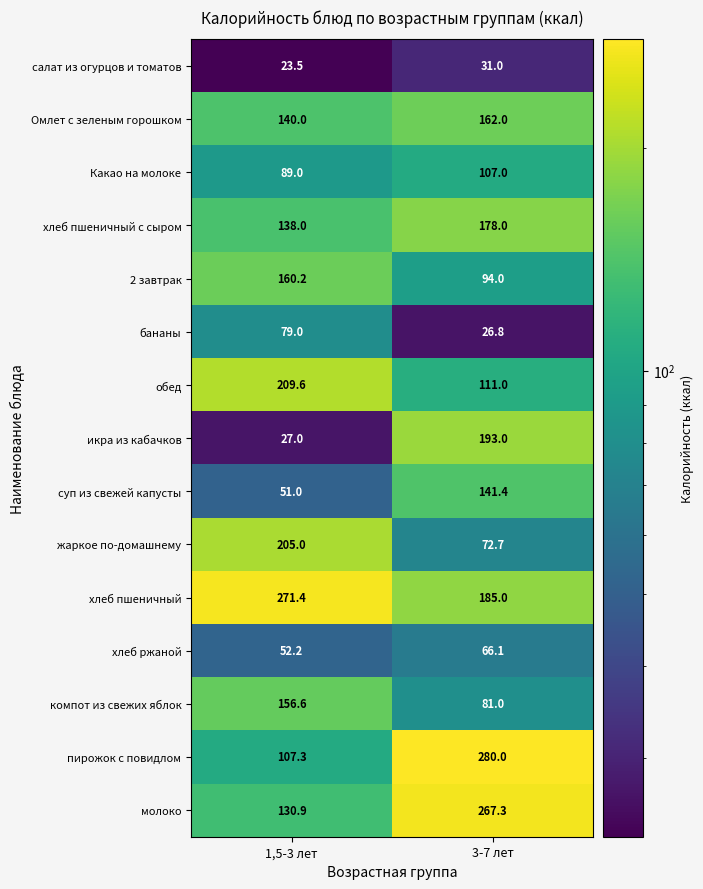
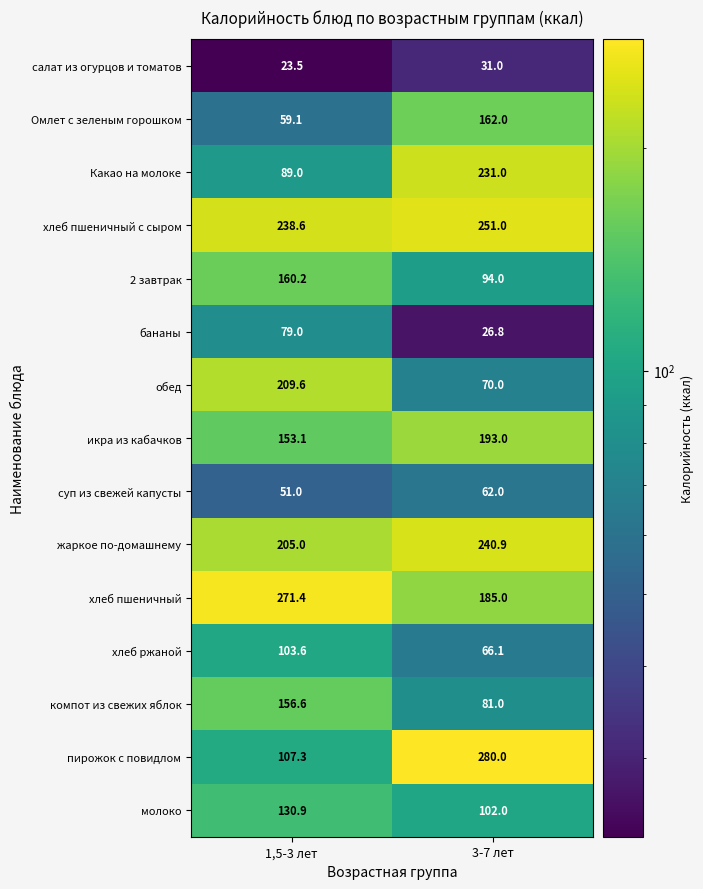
  {
    "салат из огурцов и томатов": {
      "1,5-3 лет": 23.5,
      "3-7 лет": 31.0
    },
    "Омлет с зеленым горошком": {
-     "1,5-3 лет": 140.0,
+     "1,5-3 лет": 59.1,
      "3-7 лет": 162.0
    },
    "Какао на молоке": {
      "1,5-3 лет": 89.0,
-     "3-7 лет": 107.0
+     "3-7 лет": 231.0
    },
    "хлеб пшеничный с сыром": {
-     "1,5-3 лет": 138.0,
-     "3-7 лет": 178.0
+     "1,5-3 лет": 238.6,
+     "3-7 лет": 251.0
    },
    "2 завтрак": {
      "1,5-3 лет": 160.2,
      "3-7 лет": 94.0
    },
    "бананы": {
      "1,5-3 лет": 79.0,
      "3-7 лет": 26.8
    },
    "обед": {
      "1,5-3 лет": 209.6,
-     "3-7 лет": 111.0
+     "3-7 лет": 70.0
    },
    "икра из кабачков": {
-     "1,5-3 лет": 27.0,
+     "1,5-3 лет": 153.1,
      "3-7 лет": 193.0
    },
    "суп из свежей капусты": {
      "1,5-3 лет": 51.0,
-     "3-7 лет": 141.4
+     "3-7 лет": 62.0
    },
    "жаркое по-домашнему": {
      "1,5-3 лет": 205.0,
-     "3-7 лет": 72.7
+     "3-7 лет": 240.9
    },
    "хлеб пшеничный": {
      "1,5-3 лет": 271.4,
      "3-7 лет": 185.0
    },
    "хлеб ржаной": {
-     "1,5-3 лет": 52.2,
+     "1,5-3 лет": 103.6,
      "3-7 лет": 66.1
    },
    "компот из свежих яблок": {
      "1,5-3 лет": 156.6,
      "3-7 лет": 81.0
    },
    "пирожок с повидлом": {
      "1,5-3 лет": 107.3,
      "3-7 лет": 280.0
    },
    "молоко": {
      "1,5-3 лет": 130.9,
-     "3-7 лет": 267.3
+     "3-7 лет": 102.0
    }
  }
